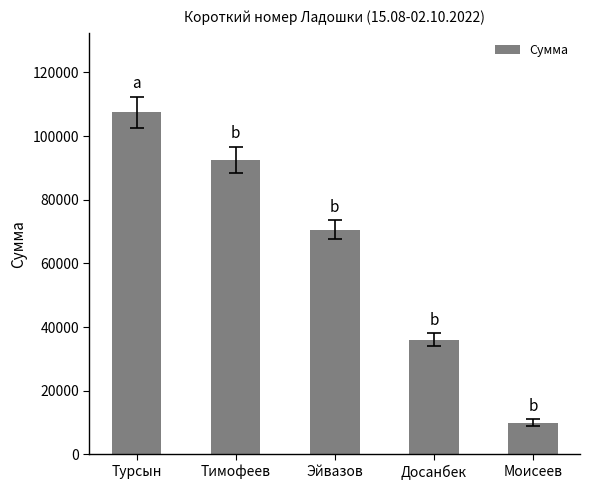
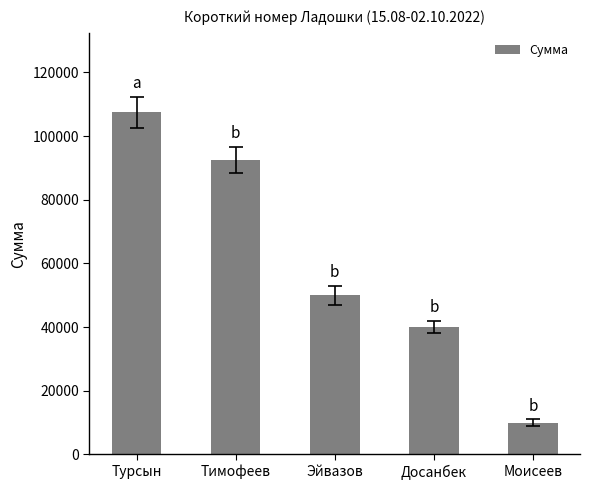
  {
    "Сумма": {
      "Турсын": 107000,
      "Тимофеев": 93000,
-     "Эйвазов": 71000,
-     "Досанбек": 36000,
+     "Эйвазов": 50000,
+     "Досанбек": 40000,
      "Моисеев": 10000
    }
  }
